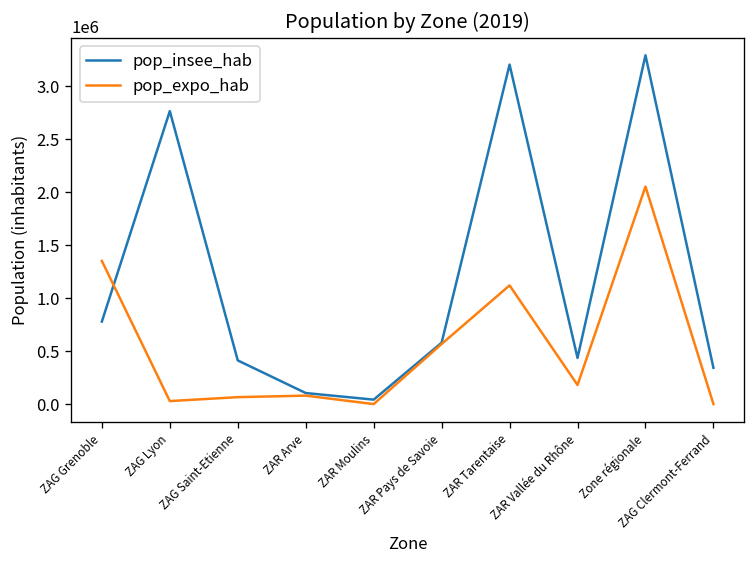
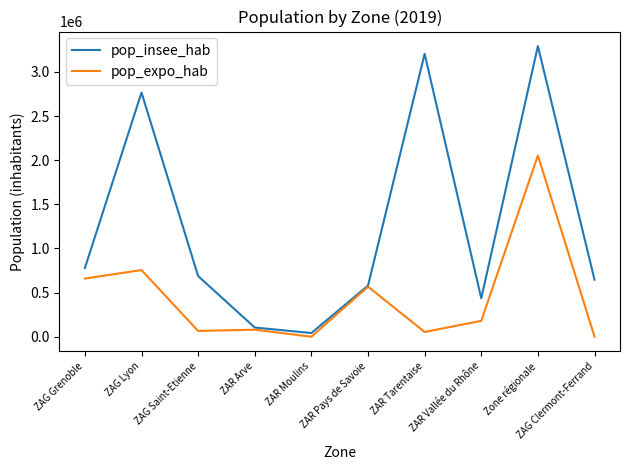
  {
    "pop_insee_hab": {
      "ZAG Grenoble": 800000,
      "ZAG Lyon": 2800000,
-     "ZAG Saint-Etienne": 400000,
+     "ZAG Saint-Etienne": 700000,
      "ZAR Moulins": 0,
      "ZAR Tarentaise": 3200000,
      "ZAR Vallée du Rhône": 400000,
      "Zone régionale": 3300000,
-     "ZAG Clermont-Ferrand": 300000
+     "ZAG Clermont-Ferrand": 600000
    },
    "pop_expo_hab": {
-     "ZAG Grenoble": 1400000,
-     "ZAG Lyon": 0,
+     "ZAG Grenoble": 700000,
+     "ZAG Lyon": 800000,
      "ZAG Saint-Etienne": 100000,
      "ZAR Moulins": 0,
-     "ZAR Tarentaise": 1100000,
+     "ZAR Tarentaise": 100000,
      "ZAR Vallée du Rhône": 200000,
      "Zone régionale": 2100000,
      "ZAG Clermont-Ferrand": 0
    }
  }
